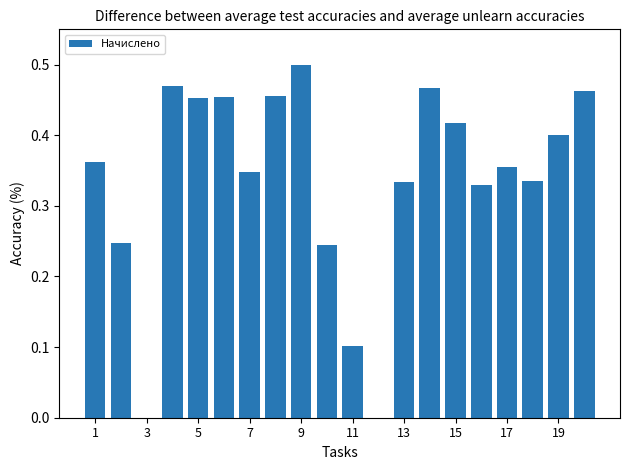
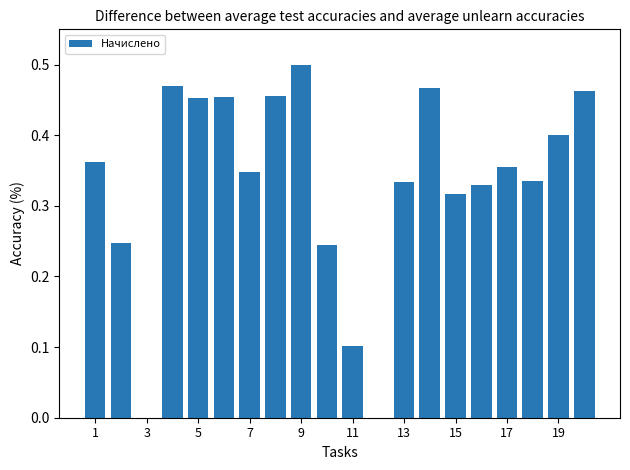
  {
    "1": 0.36,
    "3": 0.00,
    "5": 0.45,
    "7": 0.35,
    "9": 0.50,
    "11": 0.10,
    "13": 0.33,
-   "15": 0.42,
+   "15": 0.32,
    "17": 0.35,
    "19": 0.40
  }
